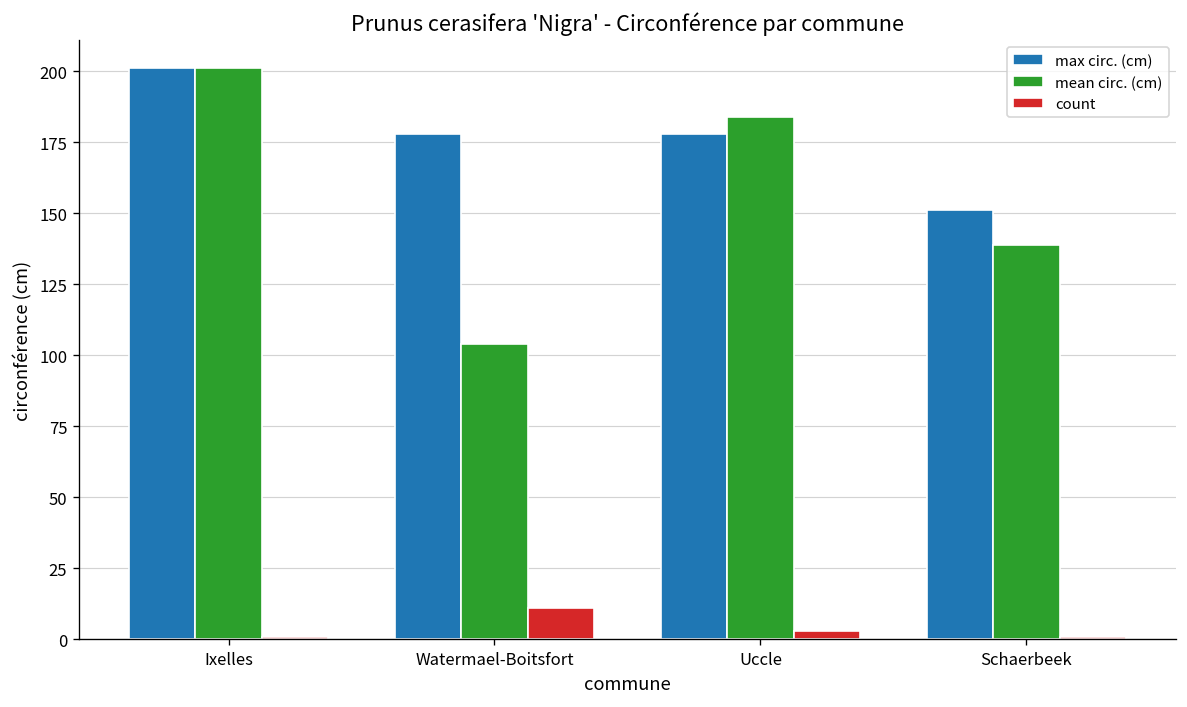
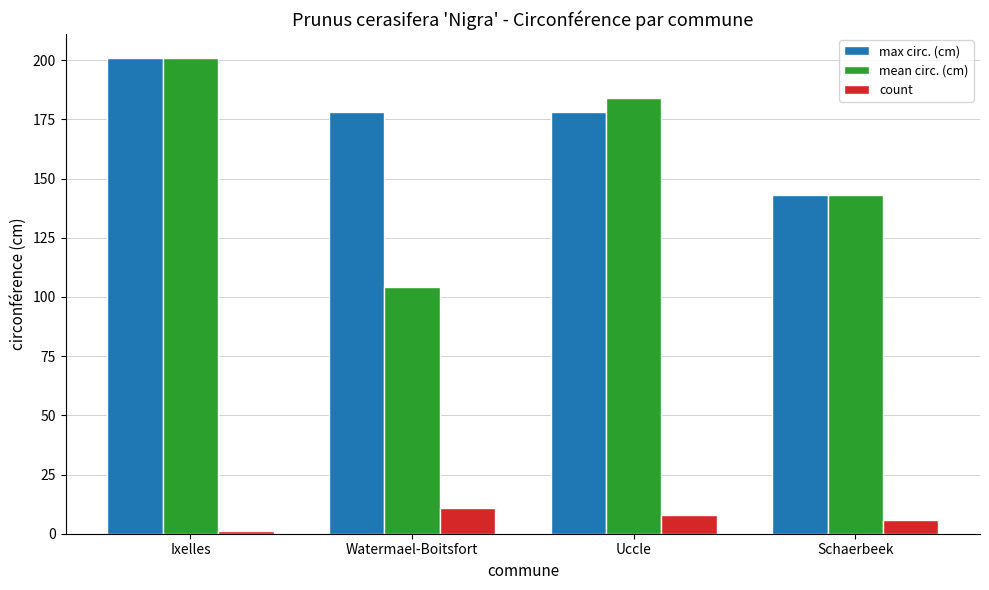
  {
    "max circ. (cm)": {
      "Ixelles": 201,
      "Watermael-Boitsfort": 178,
      "Uccle": 178,
-     "Schaerbeek": 151
+     "Schaerbeek": 143
    },
    "mean circ. (cm)": {
      "Ixelles": 201,
      "Watermael-Boitsfort": 104,
      "Uccle": 184,
-     "Schaerbeek": 139
+     "Schaerbeek": 143
    },
    "count": {
      "Watermael-Boitsfort": 11,
-     "Uccle": 3,
-     "Schaerbeek": 1
+     "Uccle": 8,
+     "Schaerbeek": 6
    }
  }
